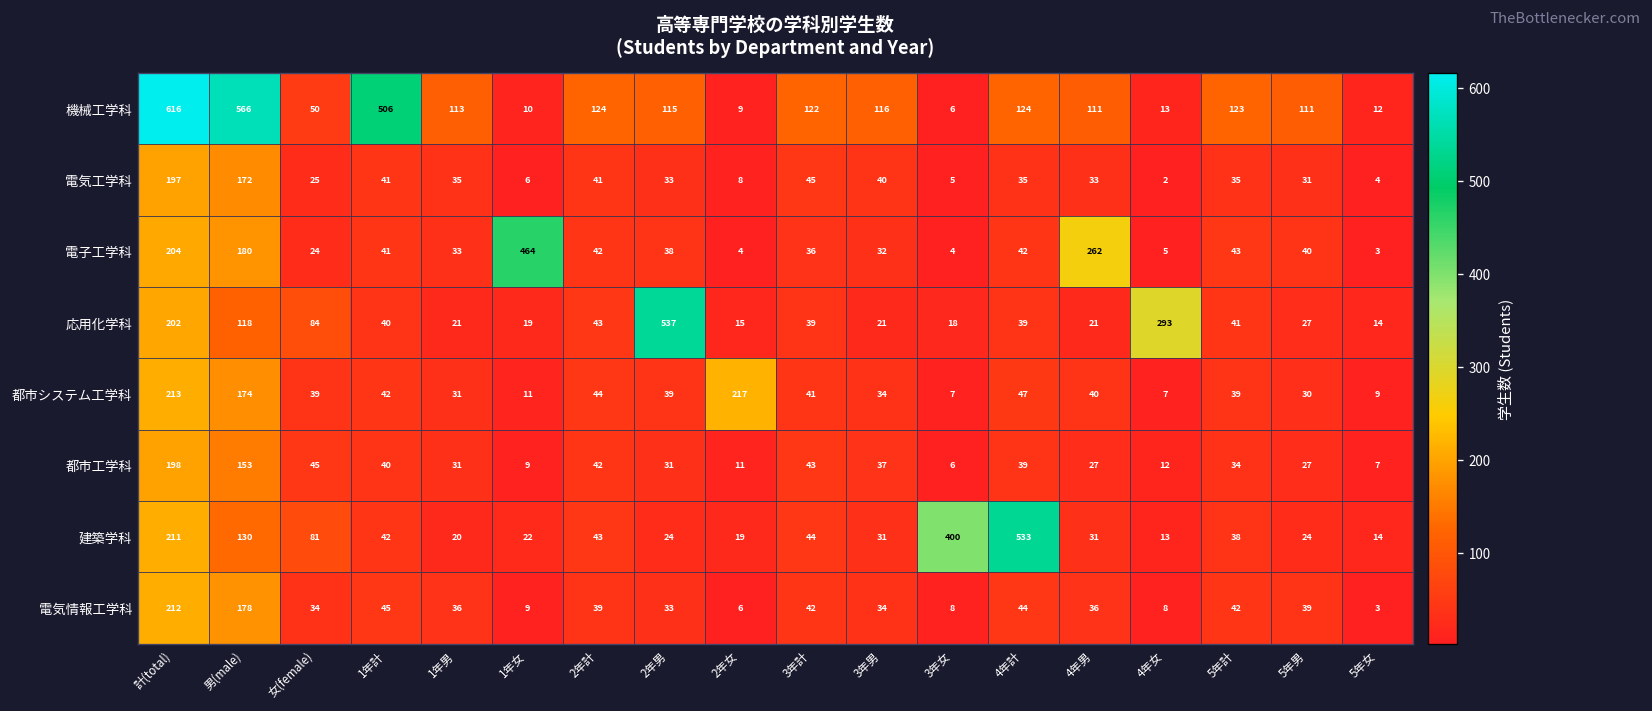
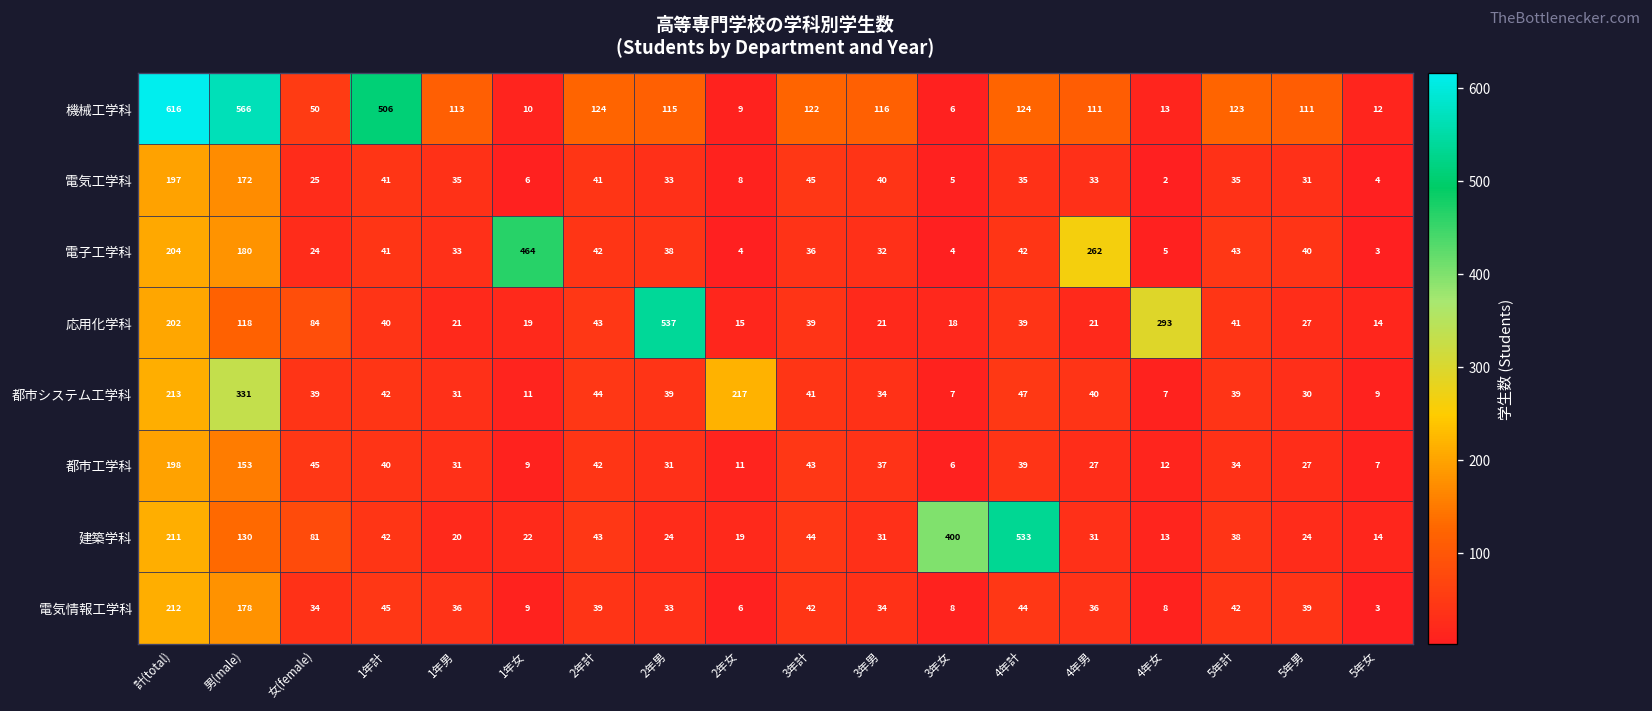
  {
    "機械工学科": {
      "計(total)": 616,
      "男(male)": 566,
      "女(female)": 50,
      "1年計": 506,
      "1年男": 113,
      "1年女": 10,
      "2年計": 124,
      "2年男": 115,
      "2年女": 9,
      "3年計": 122,
      "3年男": 116,
      "3年女": 6,
      "4年計": 124,
      "4年男": 111,
      "4年女": 13,
      "5年計": 123,
      "5年男": 111,
      "5年女": 12
    },
    "電気工学科": {
      "計(total)": 197,
      "男(male)": 172,
      "女(female)": 25,
      "1年計": 41,
      "1年男": 35,
      "1年女": 6,
      "2年計": 41,
      "2年男": 33,
      "2年女": 8,
      "3年計": 45,
      "3年男": 40,
      "3年女": 5,
      "4年計": 35,
      "4年男": 33,
      "4年女": 2,
      "5年計": 35,
      "5年男": 31,
      "5年女": 4
    },
    "電子工学科": {
      "計(total)": 204,
      "男(male)": 180,
      "女(female)": 24,
      "1年計": 41,
      "1年男": 33,
      "1年女": 464,
      "2年計": 42,
      "2年男": 38,
      "2年女": 4,
      "3年計": 36,
      "3年男": 32,
      "3年女": 4,
      "4年計": 42,
      "4年男": 262,
      "4年女": 5,
      "5年計": 43,
      "5年男": 40,
      "5年女": 3
    },
    "応用化学科": {
      "計(total)": 202,
      "男(male)": 118,
      "女(female)": 84,
      "1年計": 40,
      "1年男": 21,
      "1年女": 19,
      "2年計": 43,
      "2年男": 537,
      "2年女": 15,
      "3年計": 39,
      "3年男": 21,
      "3年女": 18,
      "4年計": 39,
      "4年男": 21,
      "4年女": 293,
      "5年計": 41,
      "5年男": 27,
      "5年女": 14
    },
    "都市システム工学科": {
      "計(total)": 213,
-     "男(male)": 174,
+     "男(male)": 331,
      "女(female)": 39,
      "1年計": 42,
      "1年男": 31,
      "1年女": 11,
      "2年計": 44,
      "2年男": 39,
      "2年女": 217,
      "3年計": 41,
      "3年男": 34,
      "3年女": 7,
      "4年計": 47,
      "4年男": 40,
      "4年女": 7,
      "5年計": 39,
      "5年男": 30,
      "5年女": 9
    },
    "都市工学科": {
      "計(total)": 198,
      "男(male)": 153,
      "女(female)": 45,
      "1年計": 40,
      "1年男": 31,
      "1年女": 9,
      "2年計": 42,
      "2年男": 31,
      "2年女": 11,
      "3年計": 43,
      "3年男": 37,
      "3年女": 6,
      "4年計": 39,
      "4年男": 27,
      "4年女": 12,
      "5年計": 34,
      "5年男": 27,
      "5年女": 7
    },
    "建築学科": {
      "計(total)": 211,
      "男(male)": 130,
      "女(female)": 81,
      "1年計": 42,
      "1年男": 20,
      "1年女": 22,
      "2年計": 43,
      "2年男": 24,
      "2年女": 19,
      "3年計": 44,
      "3年男": 31,
      "3年女": 400,
      "4年計": 533,
      "4年男": 31,
      "4年女": 13,
      "5年計": 38,
      "5年男": 24,
      "5年女": 14
    },
    "電気情報工学科": {
      "計(total)": 212,
      "男(male)": 178,
      "女(female)": 34,
      "1年計": 45,
      "1年男": 36,
      "1年女": 9,
      "2年計": 39,
      "2年男": 33,
      "2年女": 6,
      "3年計": 42,
      "3年男": 34,
      "3年女": 8,
      "4年計": 44,
      "4年男": 36,
      "4年女": 8,
      "5年計": 42,
      "5年男": 39,
      "5年女": 3
    }
  }
